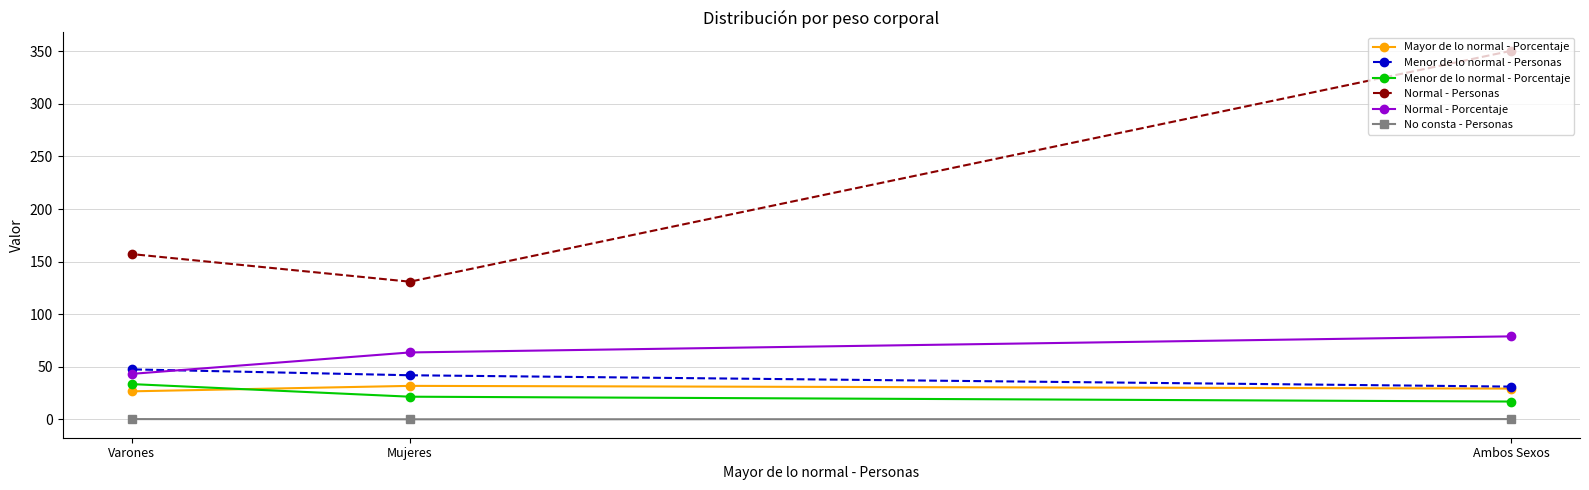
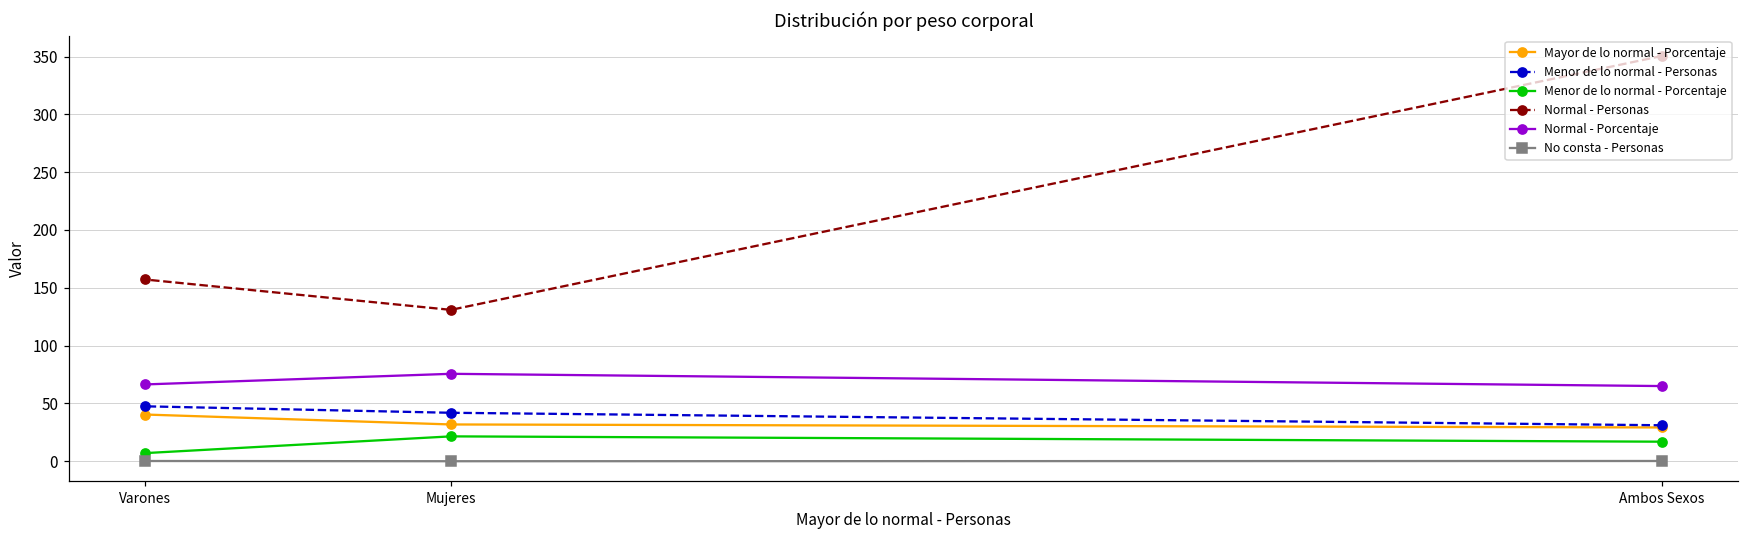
  {
    "Mayor de lo normal - Porcentaje": {
-     "Varones": 27,
+     "Varones": 40,
      "Mujeres": 32
    },
    "Menor de lo normal - Personas": {
      "Varones": 48,
      "Mujeres": 42
    },
    "Menor de lo normal - Porcentaje": {
-     "Varones": 34,
+     "Varones": 7,
      "Mujeres": 22,
      "Ambos Sexos": 17
    },
    "Normal - Personas": {
      "Varones": 157,
      "Mujeres": 131
    },
    "Normal - Porcentaje": {
-     "Varones": 43,
-     "Mujeres": 64,
-     "Ambos Sexos": 79
+     "Varones": 66,
+     "Mujeres": 76,
+     "Ambos Sexos": 65
    },
    "No consta - Personas": {
      "Varones": 0,
      "Mujeres": 0,
      "Ambos Sexos": 0
    }
  }
